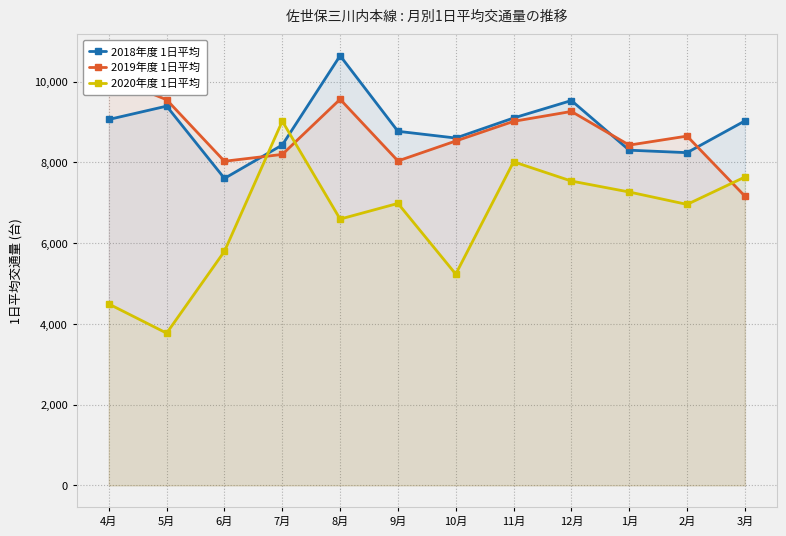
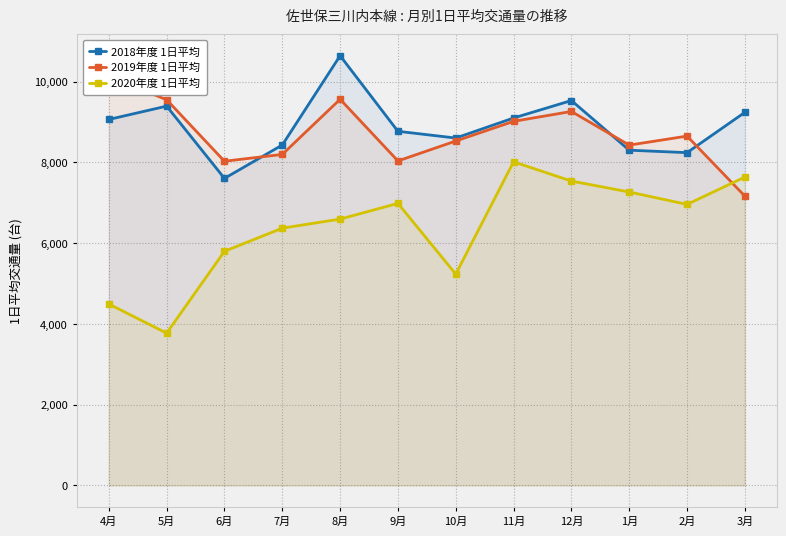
  {
    "2018年度 1日平均": {
      "4月": "9,100",
      "5月": "9,400",
      "6月": "7,600",
      "7月": "8,400",
      "8月": "10,600",
      "9月": "8,800",
      "10月": "8,600",
      "11月": "9,100",
      "12月": "9,500",
      "1月": "8,300",
      "2月": "8,200",
-     "3月": "9,000"
+     "3月": "9,200"
    },
    "2019年度 1日平均": {
      "5月": "9,600",
      "6月": "8,000",
      "7月": "8,200",
      "8月": "9,600",
      "9月": "8,000",
      "10月": "8,500",
      "11月": "9,000",
      "12月": "9,300",
      "1月": "8,400",
      "2月": "8,700",
      "3月": "7,200"
    },
    "2020年度 1日平均": {
      "4月": "4,500",
      "5月": "3,800",
      "6月": "5,800",
-     "7月": "9,000",
+     "7月": "6,400",
      "8月": "6,600",
      "9月": "7,000",
      "10月": "5,200",
      "11月": "8,000",
      "12月": "7,500",
      "1月": "7,300",
      "2月": "7,000",
      "3月": "7,600"
    }
  }
